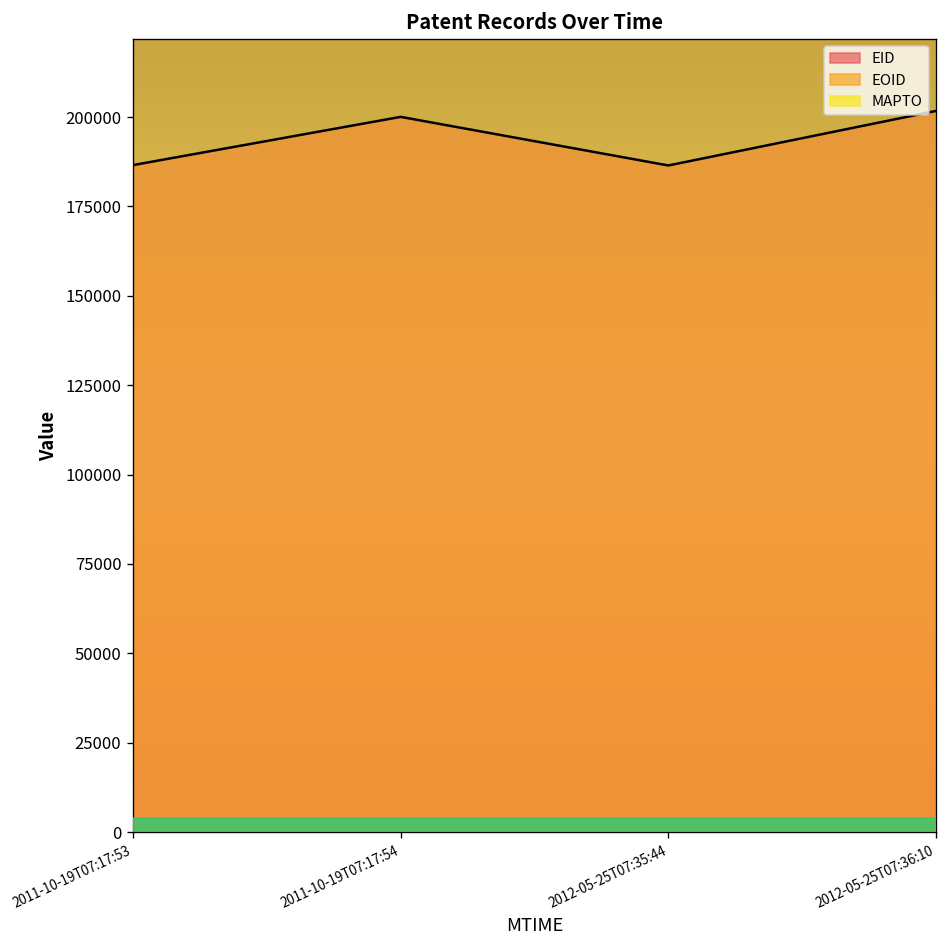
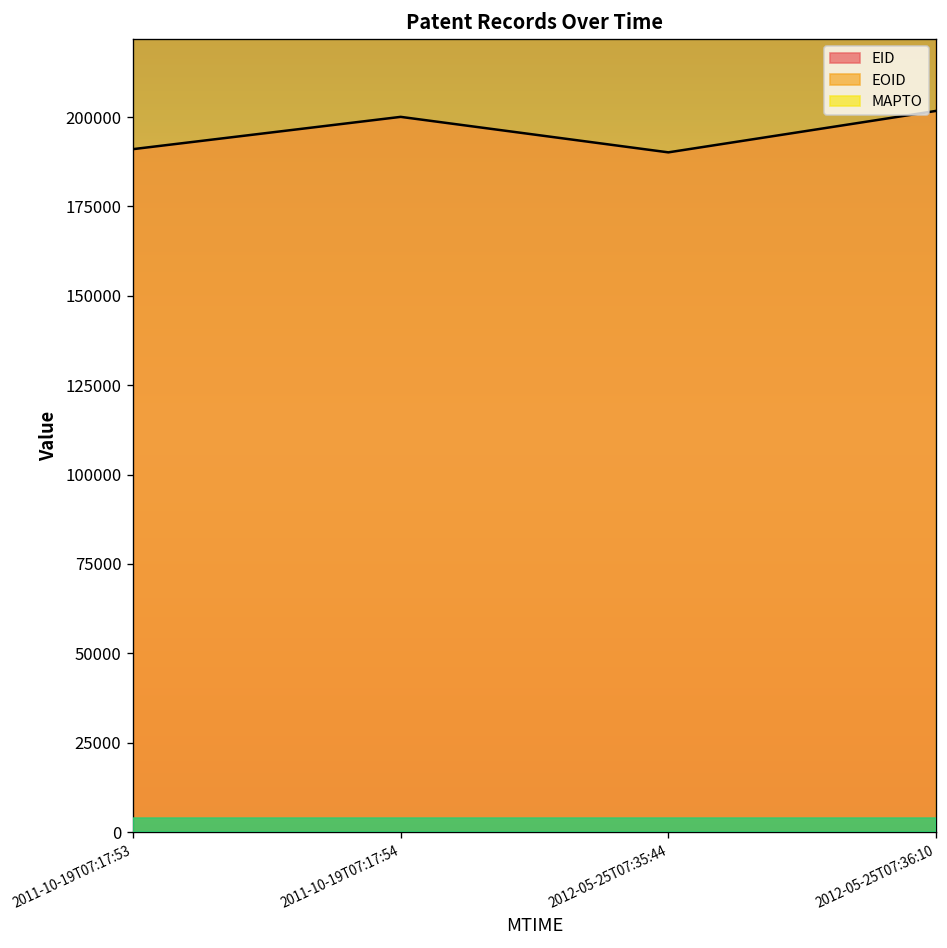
  {
    "EID": {
-     "2011-10-19T07:17:53": 187000,
+     "2011-10-19T07:17:53": 191000,
      "2011-10-19T07:17:54": 200000,
-     "2012-05-25T07:35:44": 186000,
+     "2012-05-25T07:35:44": 190000,
      "2012-05-25T07:36:10": 202000
    }
  }
